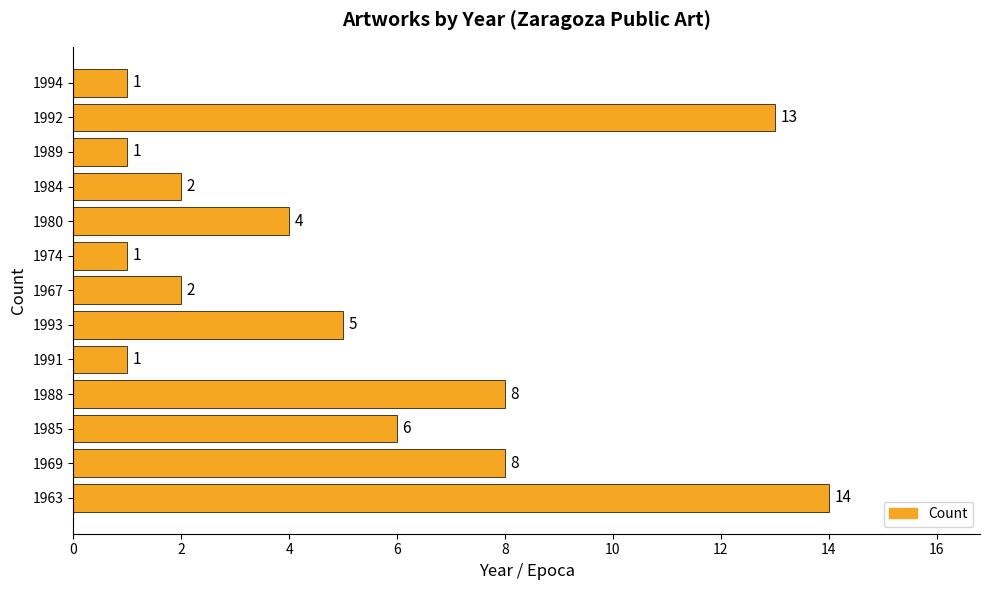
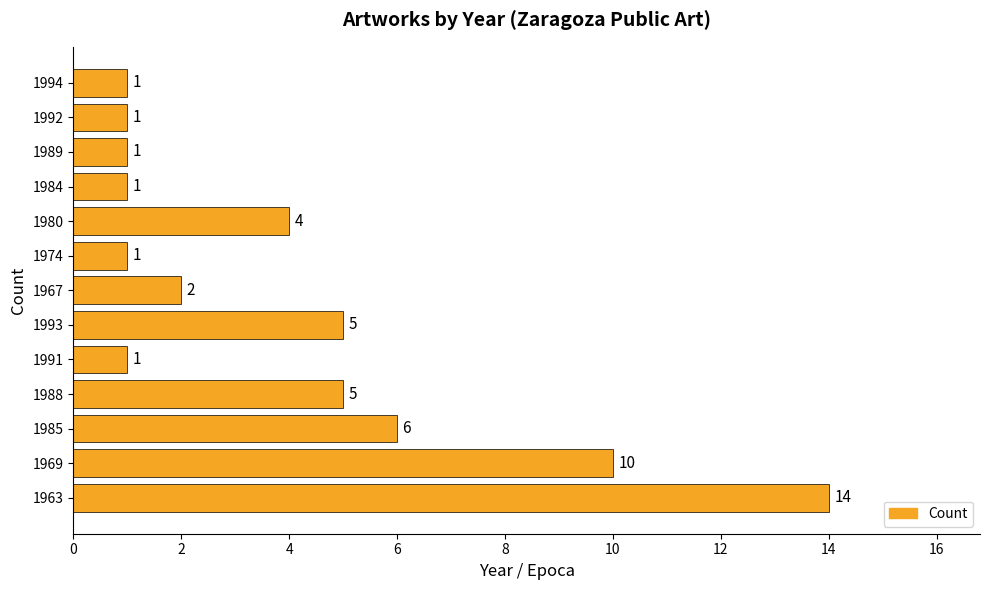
  {
    "1994": 1,
-   "1992": 13,
+   "1992": 1,
    "1989": 1,
-   "1984": 2,
+   "1984": 1,
    "1980": 4,
    "1974": 1,
    "1967": 2,
    "1993": 5,
    "1991": 1,
-   "1988": 8,
+   "1988": 5,
    "1985": 6,
-   "1969": 8,
+   "1969": 10,
    "1963": 14
  }
